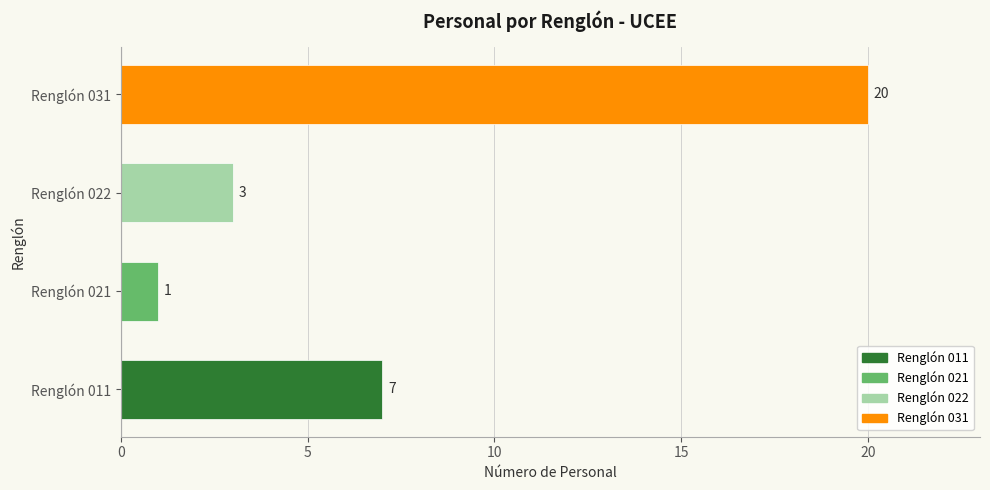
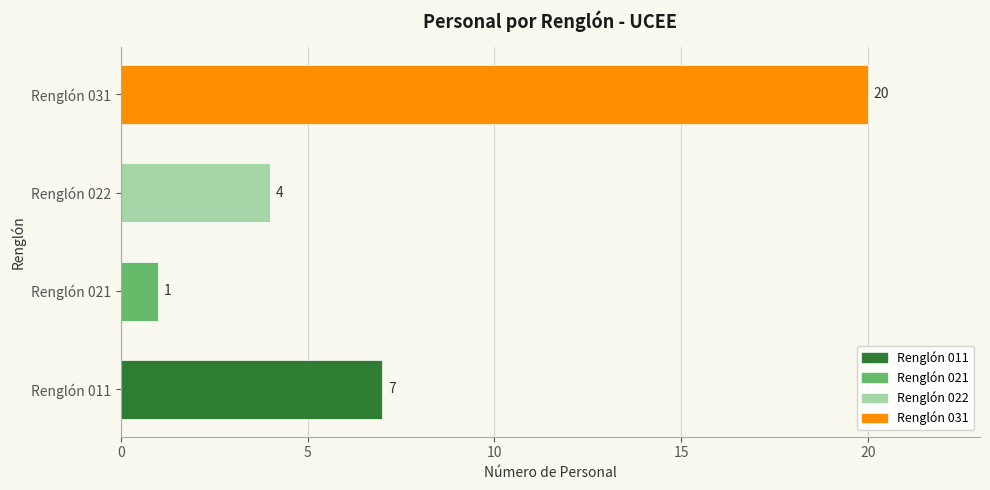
  {
    "Renglón 031": 20,
-   "Renglón 022": 3,
+   "Renglón 022": 4,
    "Renglón 021": 1,
    "Renglón 011": 7
  }
